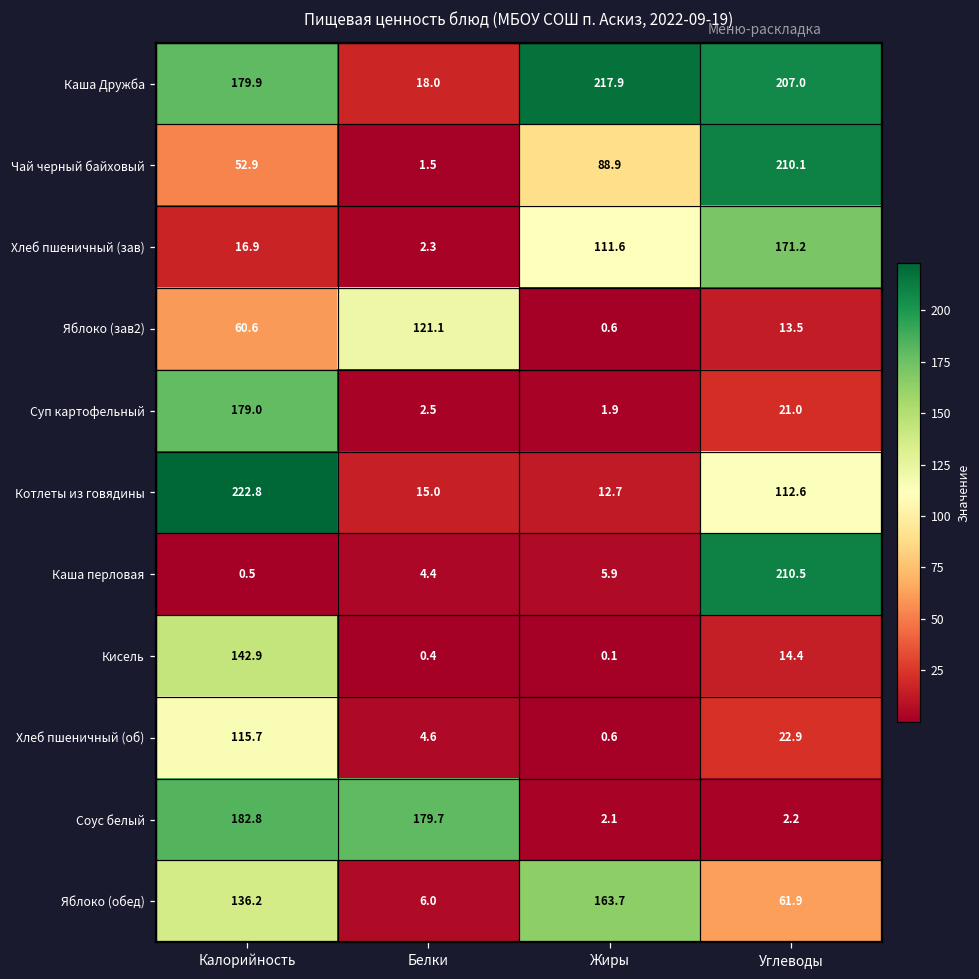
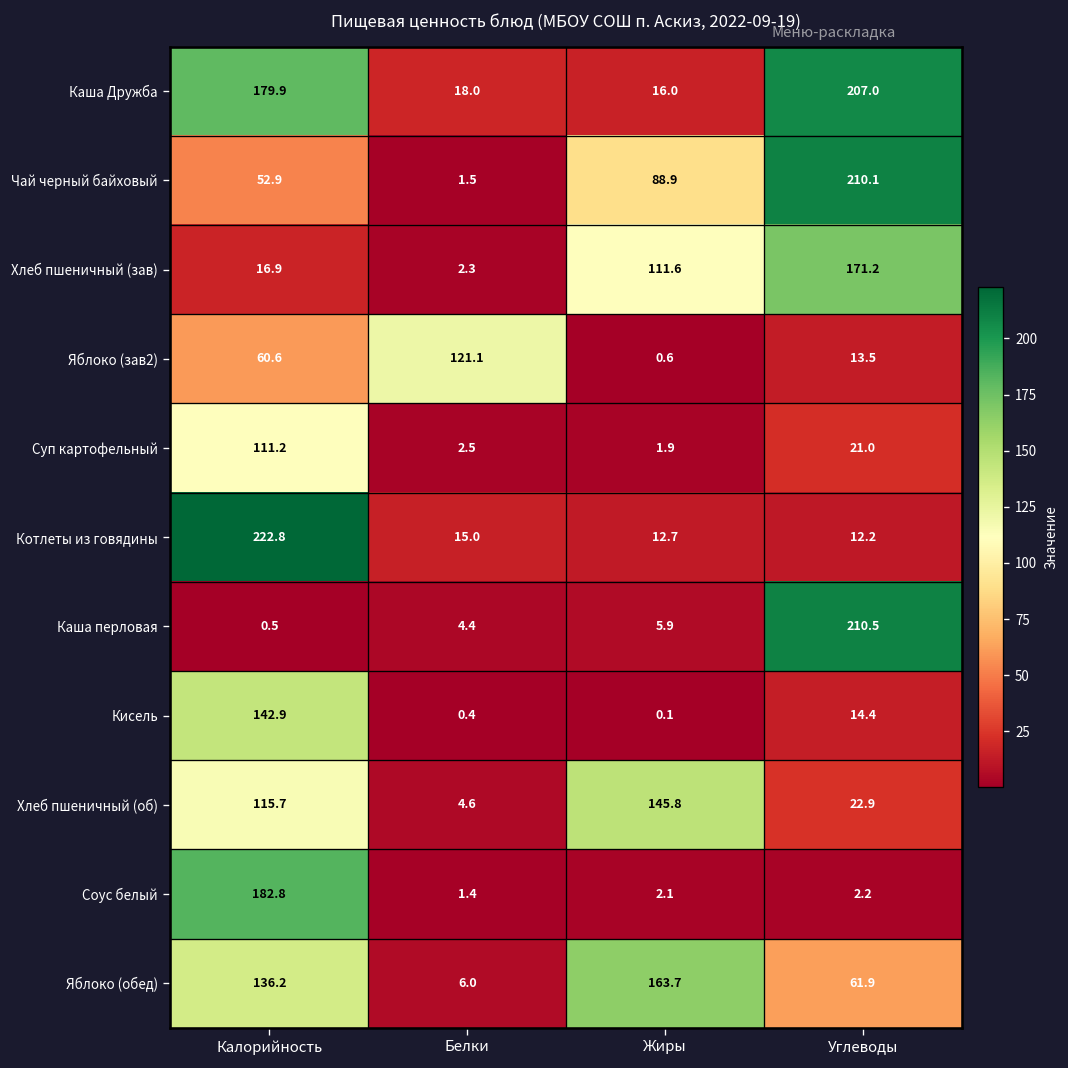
  {
    "Каша Дружба": {
      "Калорийность": 179.9,
      "Белки": 18.0,
-     "Жиры": 217.9,
+     "Жиры": 16.0,
      "Углеводы": 207.0
    },
    "Чай черный байховый": {
      "Калорийность": 52.9,
      "Белки": 1.5,
      "Жиры": 88.9,
      "Углеводы": 210.1
    },
    "Хлеб пшеничный (зав)": {
      "Калорийность": 16.9,
      "Белки": 2.3,
      "Жиры": 111.6,
      "Углеводы": 171.2
    },
    "Яблоко (зав2)": {
      "Калорийность": 60.6,
      "Белки": 121.1,
      "Жиры": 0.6,
      "Углеводы": 13.5
    },
    "Суп картофельный": {
-     "Калорийность": 179.0,
+     "Калорийность": 111.2,
      "Белки": 2.5,
      "Жиры": 1.9,
      "Углеводы": 21.0
    },
    "Котлеты из говядины": {
      "Калорийность": 222.8,
      "Белки": 15.0,
      "Жиры": 12.7,
-     "Углеводы": 112.6
+     "Углеводы": 12.2
    },
    "Каша перловая": {
      "Калорийность": 0.5,
      "Белки": 4.4,
      "Жиры": 5.9,
      "Углеводы": 210.5
    },
    "Кисель": {
      "Калорийность": 142.9,
      "Белки": 0.4,
      "Жиры": 0.1,
      "Углеводы": 14.4
    },
    "Хлеб пшеничный (об)": {
      "Калорийность": 115.7,
      "Белки": 4.6,
-     "Жиры": 0.6,
+     "Жиры": 145.8,
      "Углеводы": 22.9
    },
    "Соус белый": {
      "Калорийность": 182.8,
-     "Белки": 179.7,
+     "Белки": 1.4,
      "Жиры": 2.1,
      "Углеводы": 2.2
    },
    "Яблоко (обед)": {
      "Калорийность": 136.2,
      "Белки": 6.0,
      "Жиры": 163.7,
      "Углеводы": 61.9
    }
  }
